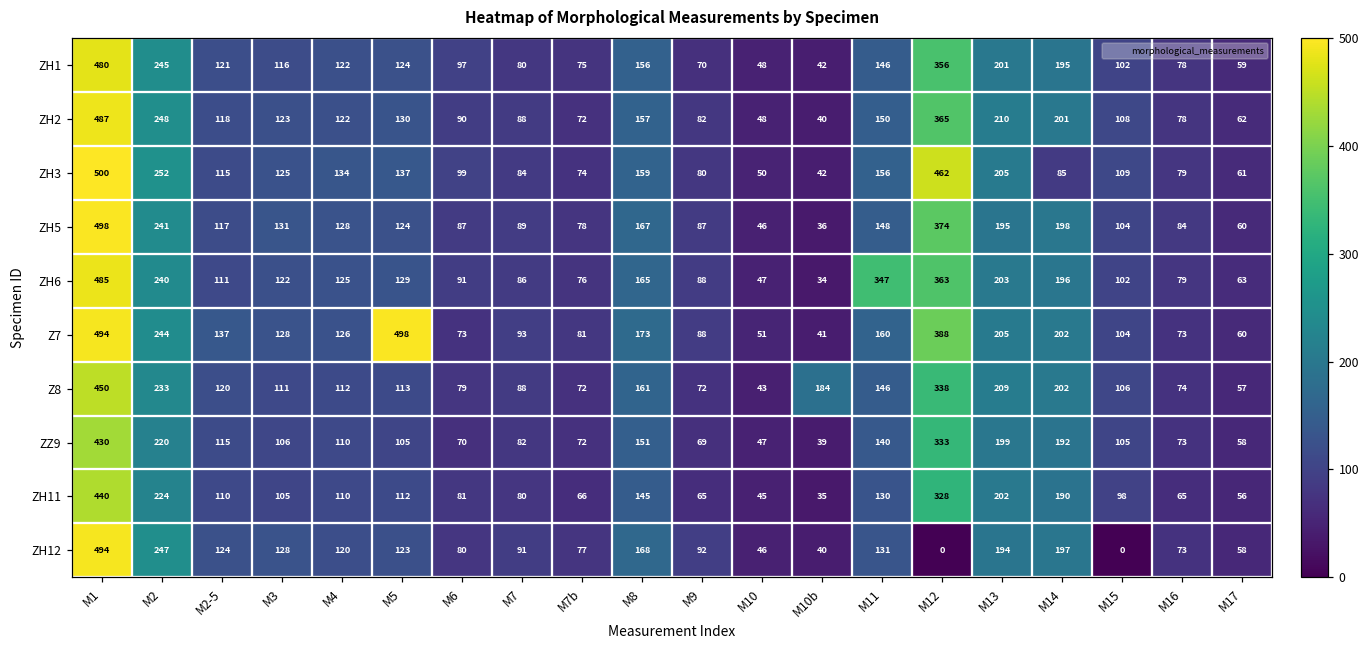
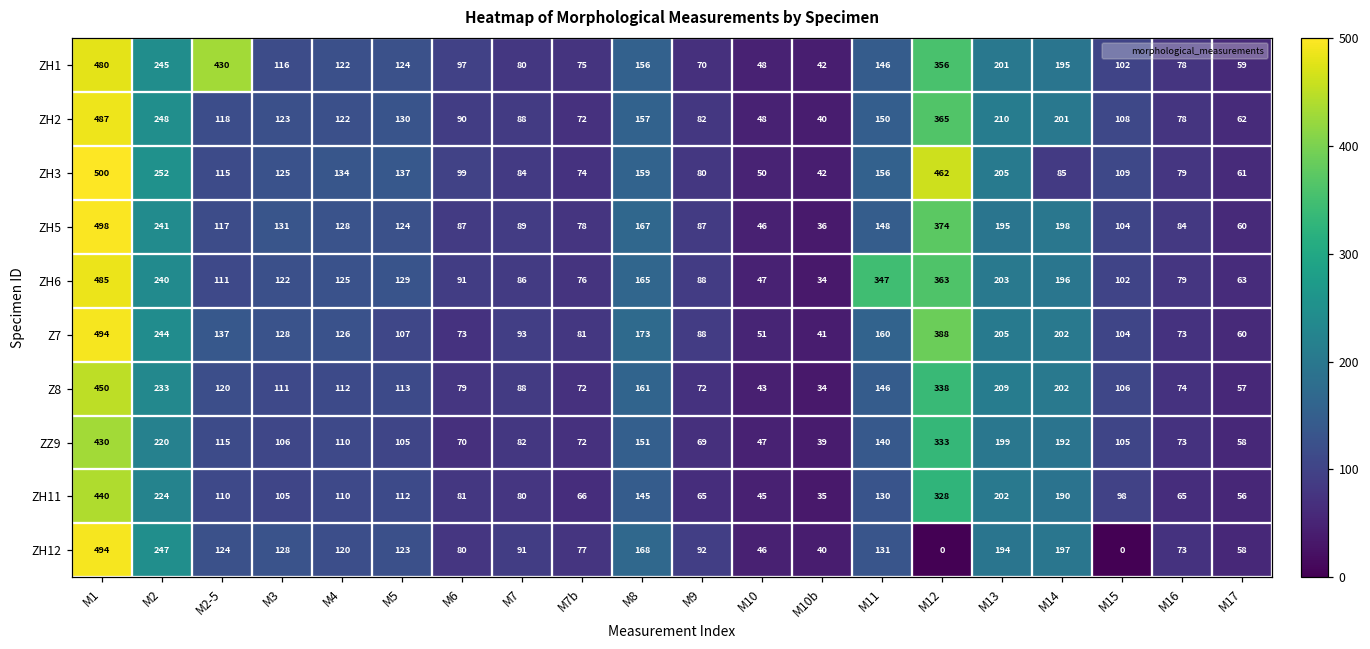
  {
    "ZH1": {
      "M1": 480,
      "M2": 245,
-     "M2-5": 121,
+     "M2-5": 430,
      "M3": 116,
      "M4": 122,
      "M5": 124,
      "M6": 97,
      "M7": 80,
      "M7b": 75,
      "M8": 156,
      "M9": 70,
      "M10": 48,
      "M10b": 42,
      "M11": 146,
      "M12": 356,
      "M13": 201,
      "M14": 195,
      "M15": 102,
      "M16": 78,
      "M17": 59
    },
    "ZH2": {
      "M1": 487,
      "M2": 248,
      "M2-5": 118,
      "M3": 123,
      "M4": 122,
      "M5": 130,
      "M6": 90,
      "M7": 88,
      "M7b": 72,
      "M8": 157,
      "M9": 82,
      "M10": 48,
      "M10b": 40,
      "M11": 150,
      "M12": 365,
      "M13": 210,
      "M14": 201,
      "M15": 108,
      "M16": 78,
      "M17": 62
    },
    "ZH3": {
      "M1": 500,
      "M2": 252,
      "M2-5": 115,
      "M3": 125,
      "M4": 134,
      "M5": 137,
      "M6": 99,
      "M7": 84,
      "M7b": 74,
      "M8": 159,
      "M9": 80,
      "M10": 50,
      "M10b": 42,
      "M11": 156,
      "M12": 462,
      "M13": 205,
      "M14": 85,
      "M15": 109,
      "M16": 79,
      "M17": 61
    },
    "ZH5": {
      "M1": 498,
      "M2": 241,
      "M2-5": 117,
      "M3": 131,
      "M4": 128,
      "M5": 124,
      "M6": 87,
      "M7": 89,
      "M7b": 78,
      "M8": 167,
      "M9": 87,
      "M10": 46,
      "M10b": 36,
      "M11": 148,
      "M12": 374,
      "M13": 195,
      "M14": 198,
      "M15": 104,
      "M16": 84,
      "M17": 60
    },
    "ZH6": {
      "M1": 485,
      "M2": 240,
      "M2-5": 111,
      "M3": 122,
      "M4": 125,
      "M5": 129,
      "M6": 91,
      "M7": 86,
      "M7b": 76,
      "M8": 165,
      "M9": 88,
      "M10": 47,
      "M10b": 34,
      "M11": 347,
      "M12": 363,
      "M13": 203,
      "M14": 196,
      "M15": 102,
      "M16": 79,
      "M17": 63
    },
    "Z7": {
      "M1": 494,
      "M2": 244,
      "M2-5": 137,
      "M3": 128,
      "M4": 126,
-     "M5": 498,
+     "M5": 107,
      "M6": 73,
      "M7": 93,
      "M7b": 81,
      "M8": 173,
      "M9": 88,
      "M10": 51,
      "M10b": 41,
      "M11": 160,
      "M12": 388,
      "M13": 205,
      "M14": 202,
      "M15": 104,
      "M16": 73,
      "M17": 60
    },
    "Z8": {
      "M1": 450,
      "M2": 233,
      "M2-5": 120,
      "M3": 111,
      "M4": 112,
      "M5": 113,
      "M6": 79,
      "M7": 88,
      "M7b": 72,
      "M8": 161,
      "M9": 72,
      "M10": 43,
-     "M10b": 184,
+     "M10b": 34,
      "M11": 146,
      "M12": 338,
      "M13": 209,
      "M14": 202,
      "M15": 106,
      "M16": 74,
      "M17": 57
    },
    "ZZ9": {
      "M1": 430,
      "M2": 220,
      "M2-5": 115,
      "M3": 106,
      "M4": 110,
      "M5": 105,
      "M6": 70,
      "M7": 82,
      "M7b": 72,
      "M8": 151,
      "M9": 69,
      "M10": 47,
      "M10b": 39,
      "M11": 140,
      "M12": 333,
      "M13": 199,
      "M14": 192,
      "M15": 105,
      "M16": 73,
      "M17": 58
    },
    "ZH11": {
      "M1": 440,
      "M2": 224,
      "M2-5": 110,
      "M3": 105,
      "M4": 110,
      "M5": 112,
      "M6": 81,
      "M7": 80,
      "M7b": 66,
      "M8": 145,
      "M9": 65,
      "M10": 45,
      "M10b": 35,
      "M11": 130,
      "M12": 328,
      "M13": 202,
      "M14": 190,
      "M15": 98,
      "M16": 65,
      "M17": 56
    },
    "ZH12": {
      "M1": 494,
      "M2": 247,
      "M2-5": 124,
      "M3": 128,
      "M4": 120,
      "M5": 123,
      "M6": 80,
      "M7": 91,
      "M7b": 77,
      "M8": 168,
      "M9": 92,
      "M10": 46,
      "M10b": 40,
      "M11": 131,
      "M12": 0,
      "M13": 194,
      "M14": 197,
      "M15": 0,
      "M16": 73,
      "M17": 58
    }
  }
